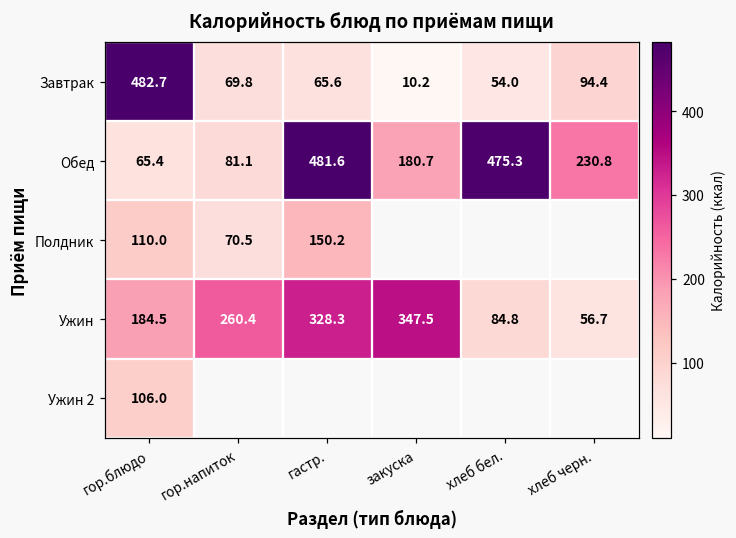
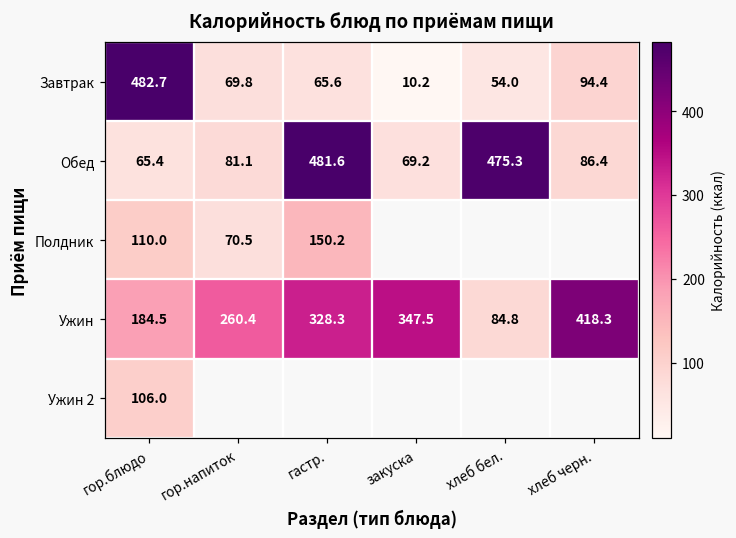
  {
    "Завтрак": {
      "гор.блюдо": 482.7,
      "гор.напиток": 69.8,
      "гастр.": 65.6,
      "закуска": 10.2,
      "хлеб бел.": 54.0,
      "хлеб черн.": 94.4
    },
    "Обед": {
      "гор.блюдо": 65.4,
      "гор.напиток": 81.1,
      "гастр.": 481.6,
-     "закуска": 180.7,
+     "закуска": 69.2,
      "хлеб бел.": 475.3,
-     "хлеб черн.": 230.8
+     "хлеб черн.": 86.4
    },
    "Полдник": {
      "гор.блюдо": 110.0,
      "гор.напиток": 70.5,
      "гастр.": 150.2
    },
    "Ужин": {
      "гор.блюдо": 184.5,
      "гор.напиток": 260.4,
      "гастр.": 328.3,
      "закуска": 347.5,
      "хлеб бел.": 84.8,
-     "хлеб черн.": 56.7
+     "хлеб черн.": 418.3
    },
    "Ужин 2": {
      "гор.блюдо": 106.0
    }
  }
